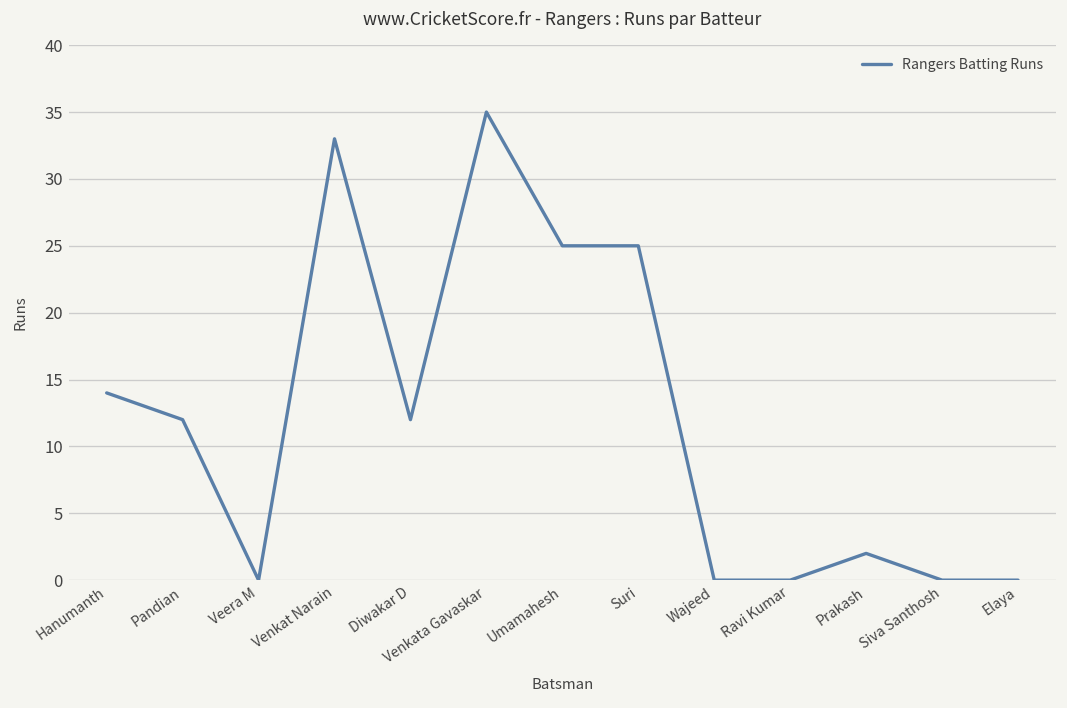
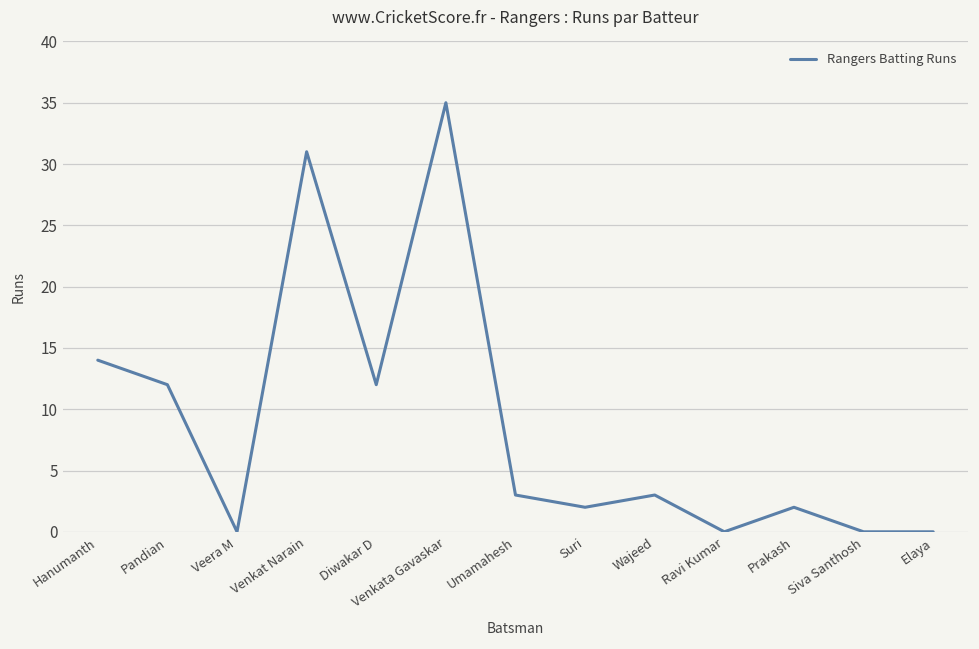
  {
    "Hanumanth": 14,
    "Pandian": 12,
    "Veera M": 0,
-   "Venkat Narain": 33,
+   "Venkat Narain": 31,
    "Diwakar D": 12,
    "Venkata Gavaskar": 35,
-   "Umamahesh": 25,
-   "Suri": 25,
-   "Wajeed": 0,
+   "Umamahesh": 3,
+   "Suri": 2,
+   "Wajeed": 3,
    "Ravi Kumar": 0,
    "Prakash": 2,
    "Siva Santhosh": 0,
    "Elaya": 0
  }
